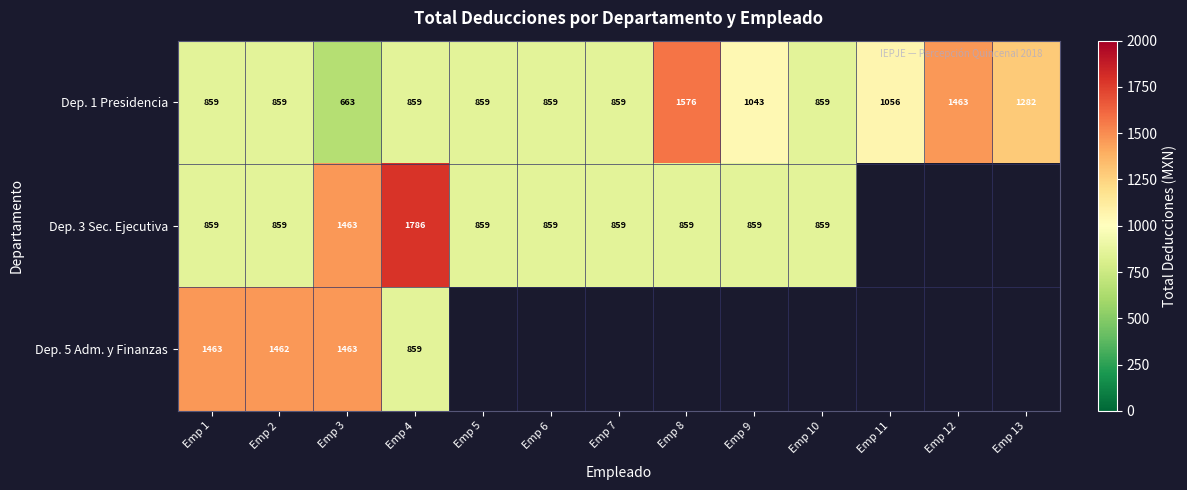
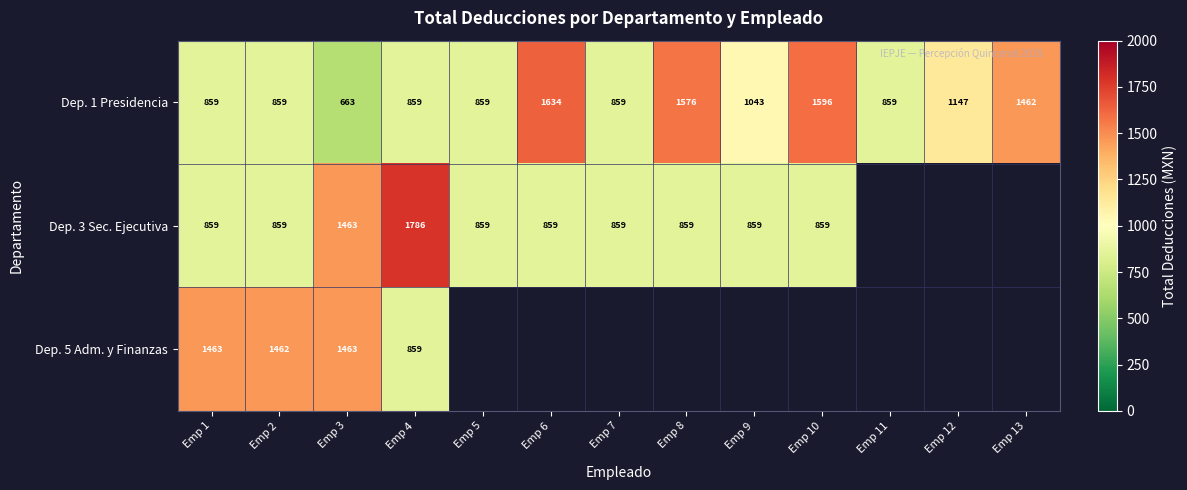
  {
    "Dep. 1 Presidencia": {
      "Emp 1": 859,
      "Emp 2": 859,
      "Emp 3": 663,
      "Emp 4": 859,
      "Emp 5": 859,
-     "Emp 6": 859,
+     "Emp 6": 1634,
      "Emp 7": 859,
      "Emp 8": 1576,
      "Emp 9": 1043,
-     "Emp 10": 859,
-     "Emp 11": 1056,
-     "Emp 12": 1463,
-     "Emp 13": 1282
+     "Emp 10": 1596,
+     "Emp 11": 859,
+     "Emp 12": 1147,
+     "Emp 13": 1462
    },
    "Dep. 3 Sec. Ejecutiva": {
      "Emp 1": 859,
      "Emp 2": 859,
      "Emp 3": 1463,
      "Emp 4": 1786,
      "Emp 5": 859,
      "Emp 6": 859,
      "Emp 7": 859,
      "Emp 8": 859,
      "Emp 9": 859,
      "Emp 10": 859
    },
    "Dep. 5 Adm. y Finanzas": {
      "Emp 1": 1463,
      "Emp 2": 1462,
      "Emp 3": 1463,
      "Emp 4": 859
    }
  }
